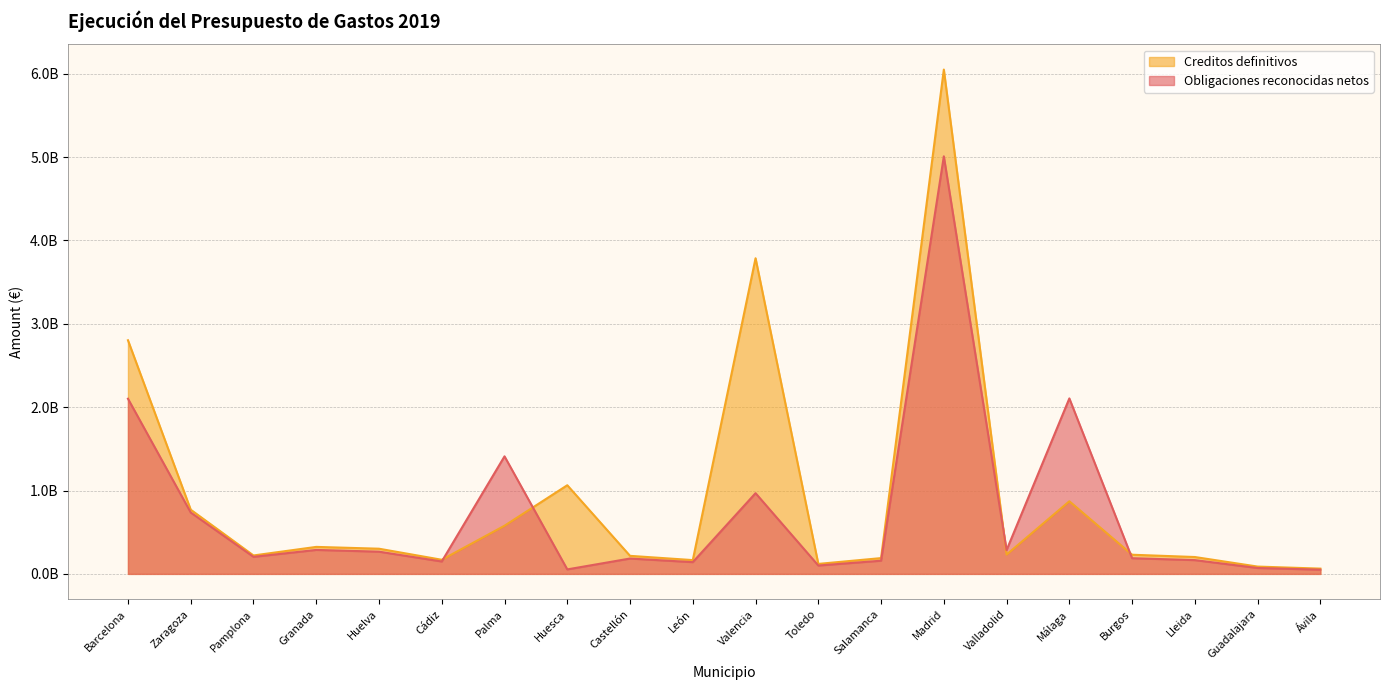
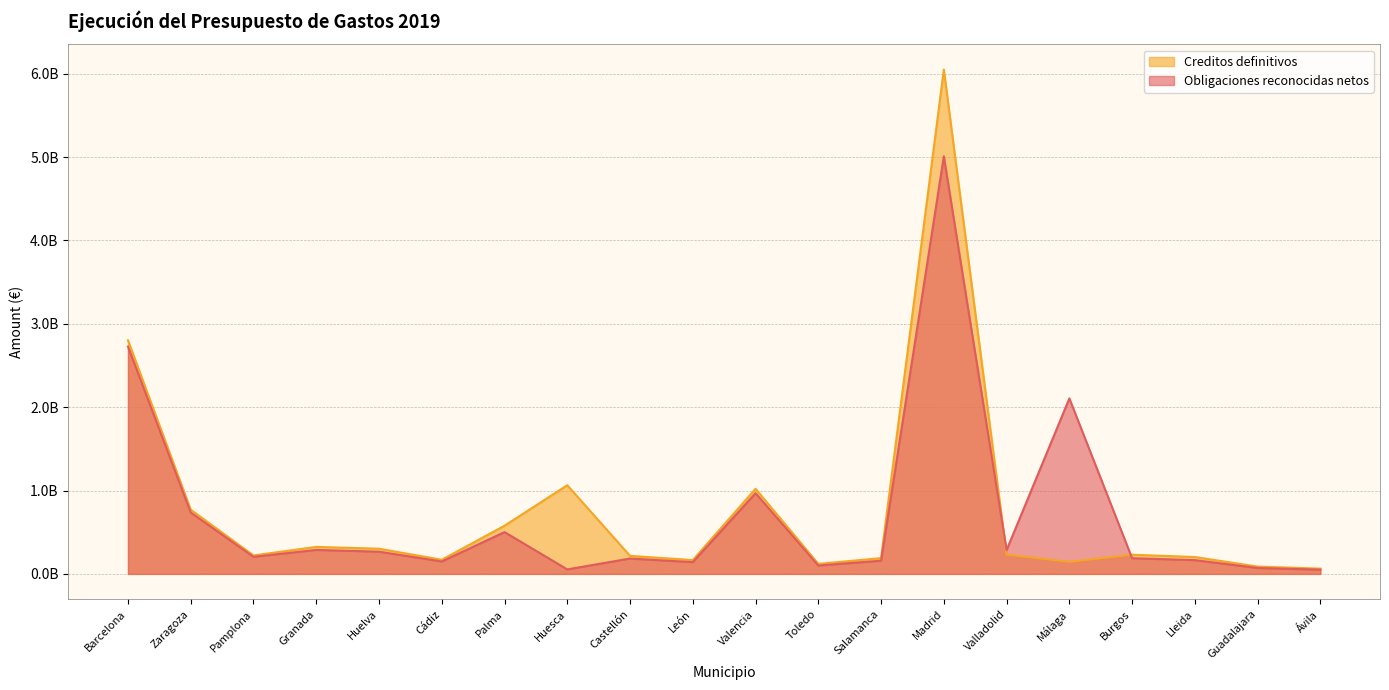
  {
    "Creditos definitivos": {
      "Barcelona": 2800000000,
      "Zaragoza": 800000000,
      "Granada": 300000000,
      "Huelva": 300000000,
      "Palma": 600000000,
      "Huesca": 1100000000,
      "Castellón": 200000000,
-     "Valencia": 3800000000,
+     "Valencia": 1000000000,
      "Salamanca": 200000000,
      "Madrid": 6100000000,
      "Valladolid": 200000000,
-     "Málaga": 900000000,
+     "Málaga": 100000000,
      "Burgos": 200000000,
      "Lleida": 200000000
    },
    "Obligaciones reconocidas netos": {
-     "Barcelona": 2100000000,
+     "Barcelona": 2700000000,
      "Zaragoza": 700000000,
      "Granada": 300000000,
      "Huelva": 300000000,
-     "Palma": 1400000000,
+     "Palma": 500000000,
      "Huesca": 100000000,
      "Castellón": 200000000,
      "Valencia": 1000000000,
      "Salamanca": 200000000,
      "Madrid": 5000000000,
      "Valladolid": 300000000,
      "Málaga": 2100000000,
      "Burgos": 200000000,
      "Lleida": 200000000
    }
  }
